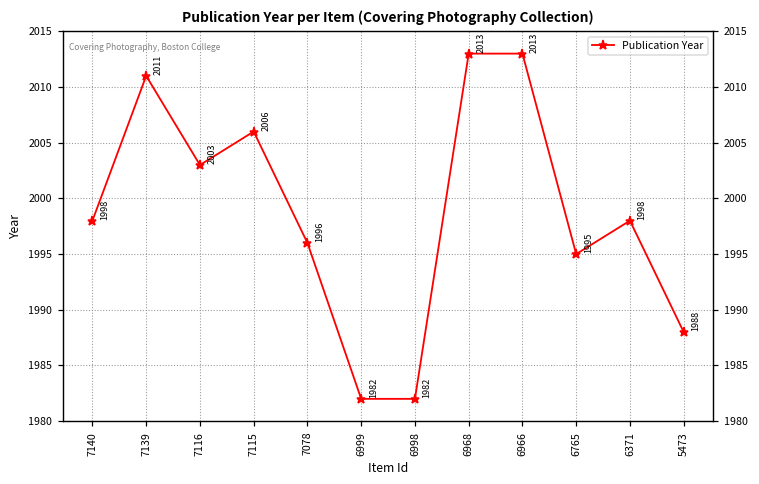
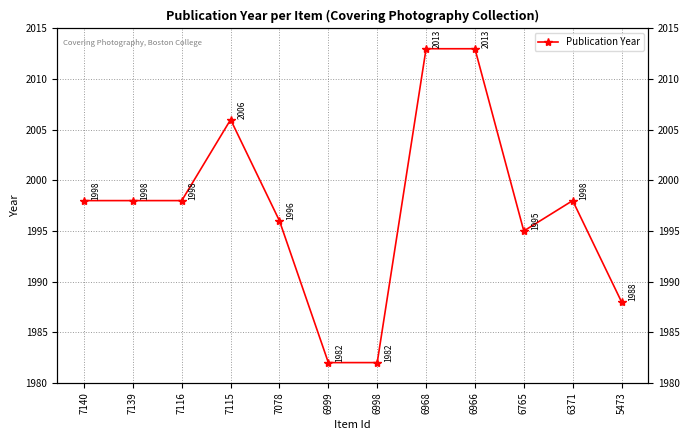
  {
    "7140": 1998,
-   "7139": 2011,
-   "7116": 2003,
+   "7139": 1998,
+   "7116": 1998,
    "7115": 2006,
    "7078": 1996,
    "6999": 1982,
    "6998": 1982,
    "6968": 2013,
    "6966": 2013,
    "6765": 1995,
    "6371": 1998,
    "5473": 1988
  }
